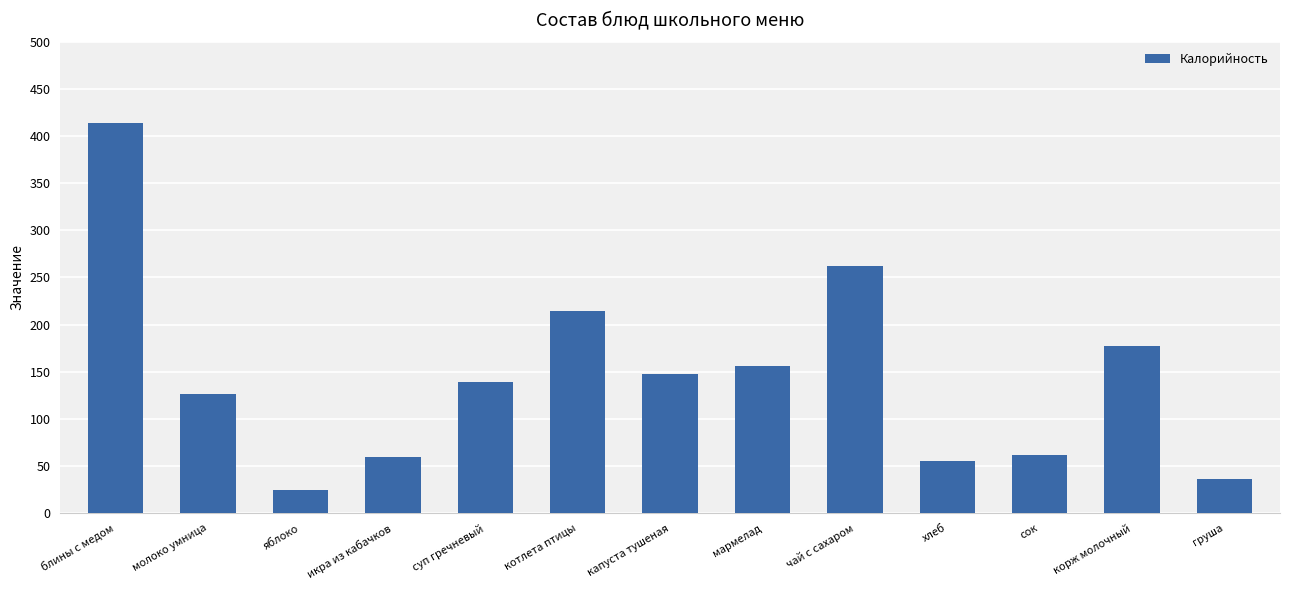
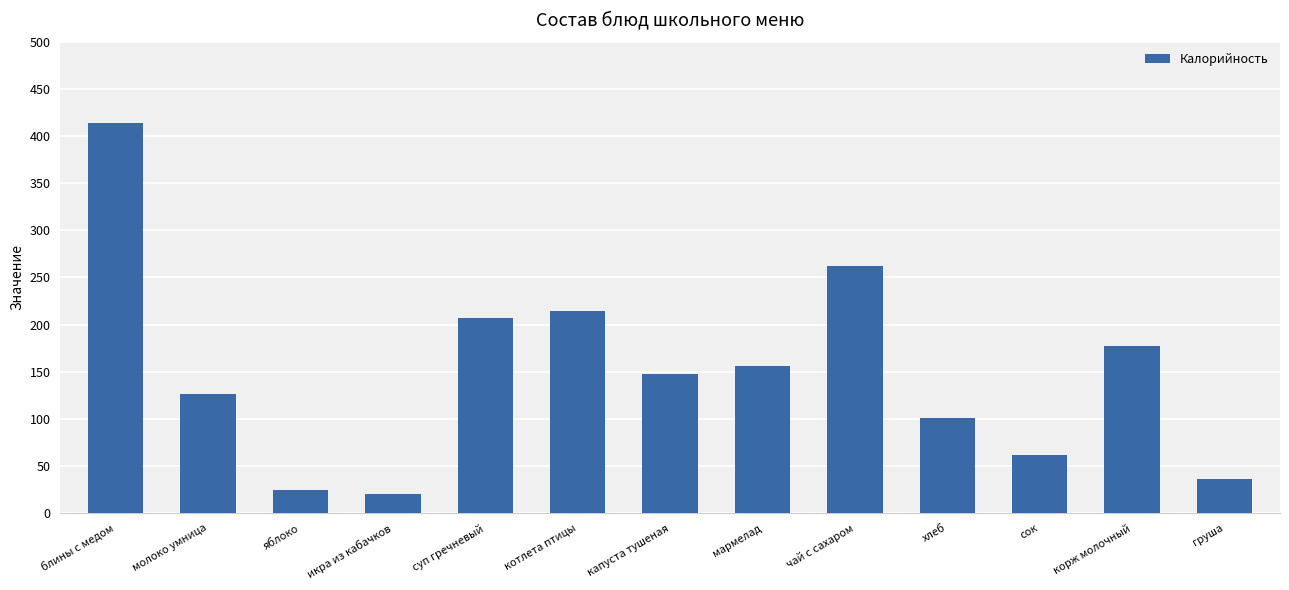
  {
    "блины с медом": 410,
    "молоко умница": 130,
    "яблоко": 30,
-   "икра из кабачков": 60,
-   "суп гречневый": 140,
+   "икра из кабачков": 20,
+   "суп гречневый": 210,
    "котлета птицы": 210,
    "капуста тушеная": 150,
    "мармелад": 160,
    "чай с сахаром": 260,
-   "хлеб": 60,
+   "хлеб": 100,
    "сок": 60,
    "корж молочный": 180,
    "груша": 40
  }
